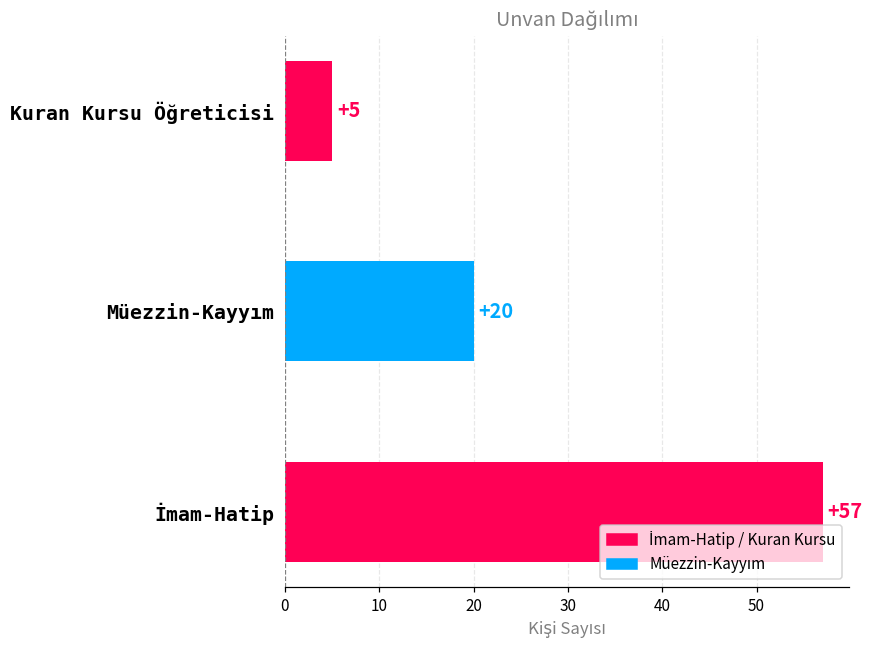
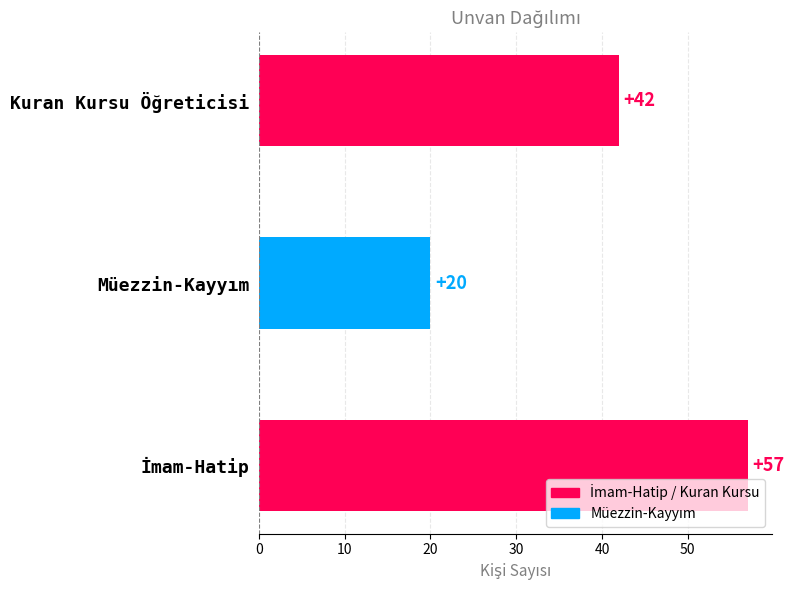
  {
-   "Kuran Kursu Öğreticisi": "+5",
+   "Kuran Kursu Öğreticisi": "+42",
    "Müezzin-Kayyım": "+20",
    "İmam-Hatip": "+57"
  }
